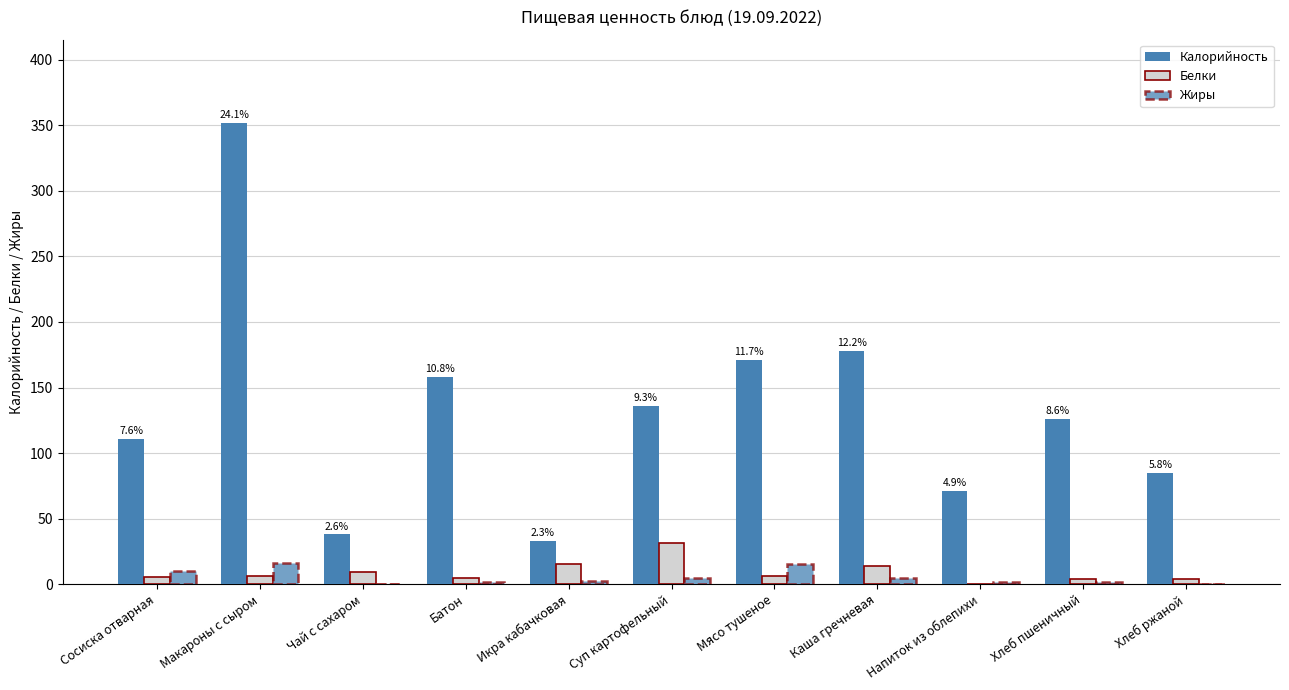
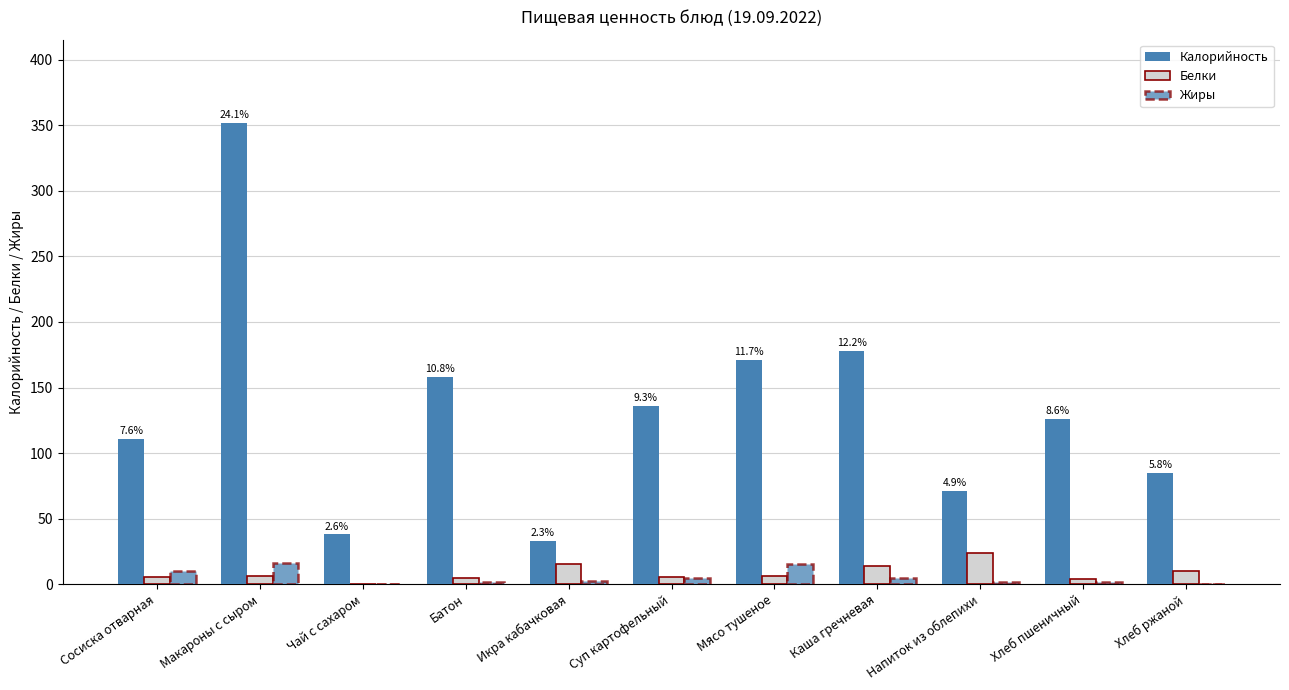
  {
    "Белки": {
      "Сосиска отварная": 5,
      "Макароны с сыром": 6,
-     "Чай с сахаром": 9,
+     "Чай с сахаром": 0,
      "Батон": 5,
      "Икра кабачковая": 15,
-     "Суп картофельный": 32,
+     "Суп картофельный": 5,
      "Мясо тушеное": 6,
      "Каша гречневая": 14,
-     "Напиток из облепихи": 0,
+     "Напиток из облепихи": 24,
      "Хлеб пшеничный": 4,
-     "Хлеб ржаной": 4
+     "Хлеб ржаной": 10
    }
  }
